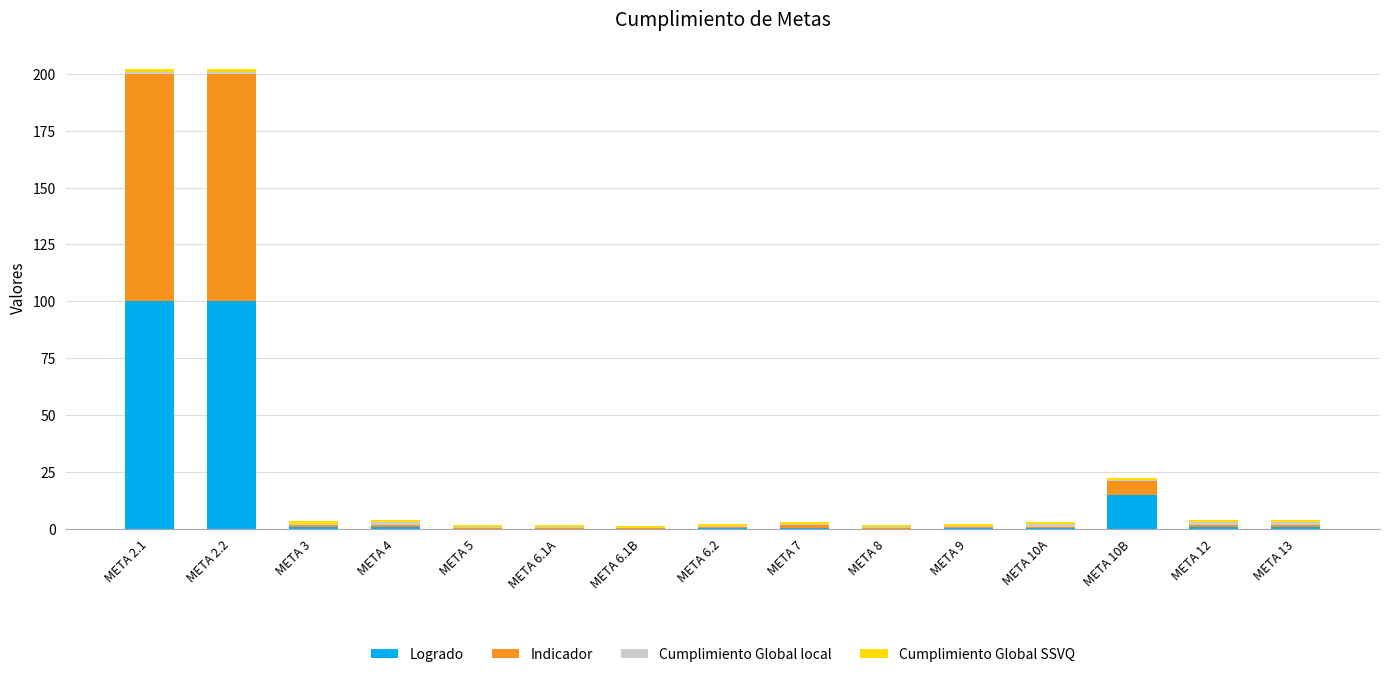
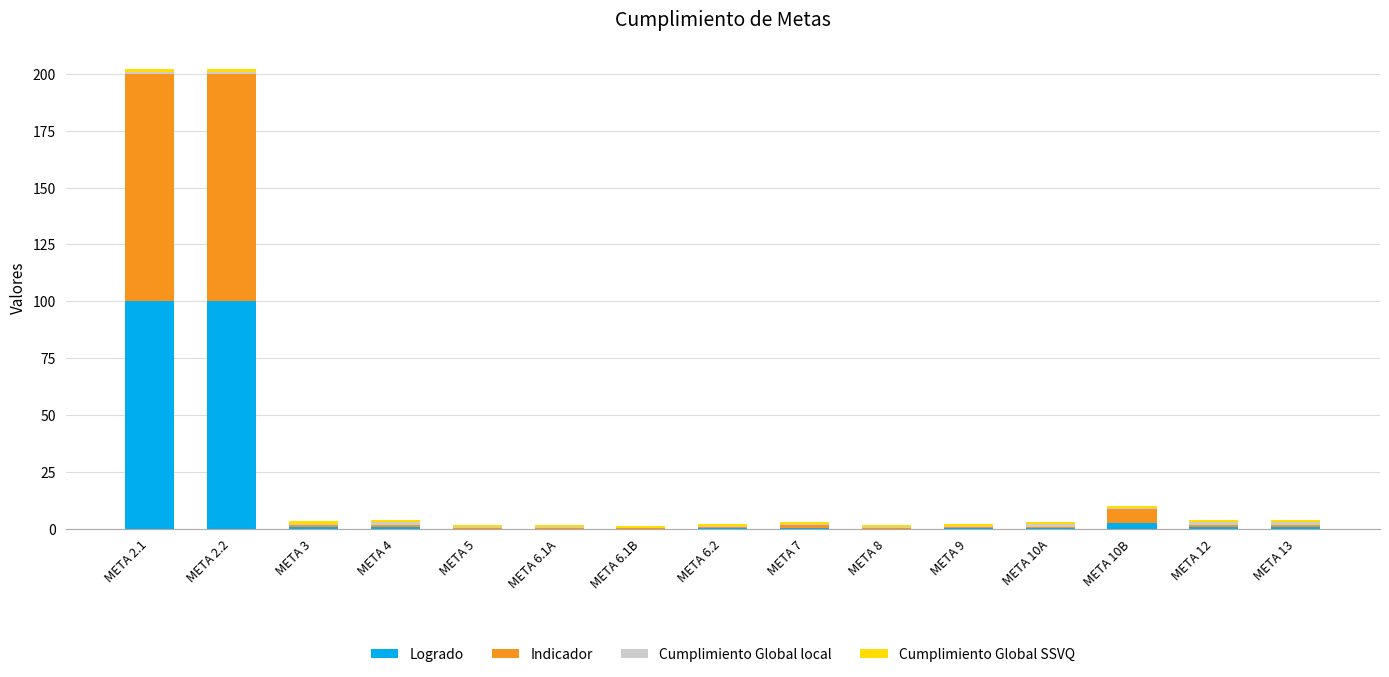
  {
    "Logrado": {
      "META 2.1": 100,
      "META 2.2": 100,
-     "META 10B": 15
+     "META 10B": 3
    },
    "Indicador": {
      "META 2.1": 100,
      "META 2.2": 100,
      "META 10B": 6
    },
    "Cumplimiento Global local": {
      "META 10A": 1,
      "META 12": 1
    }
  }
